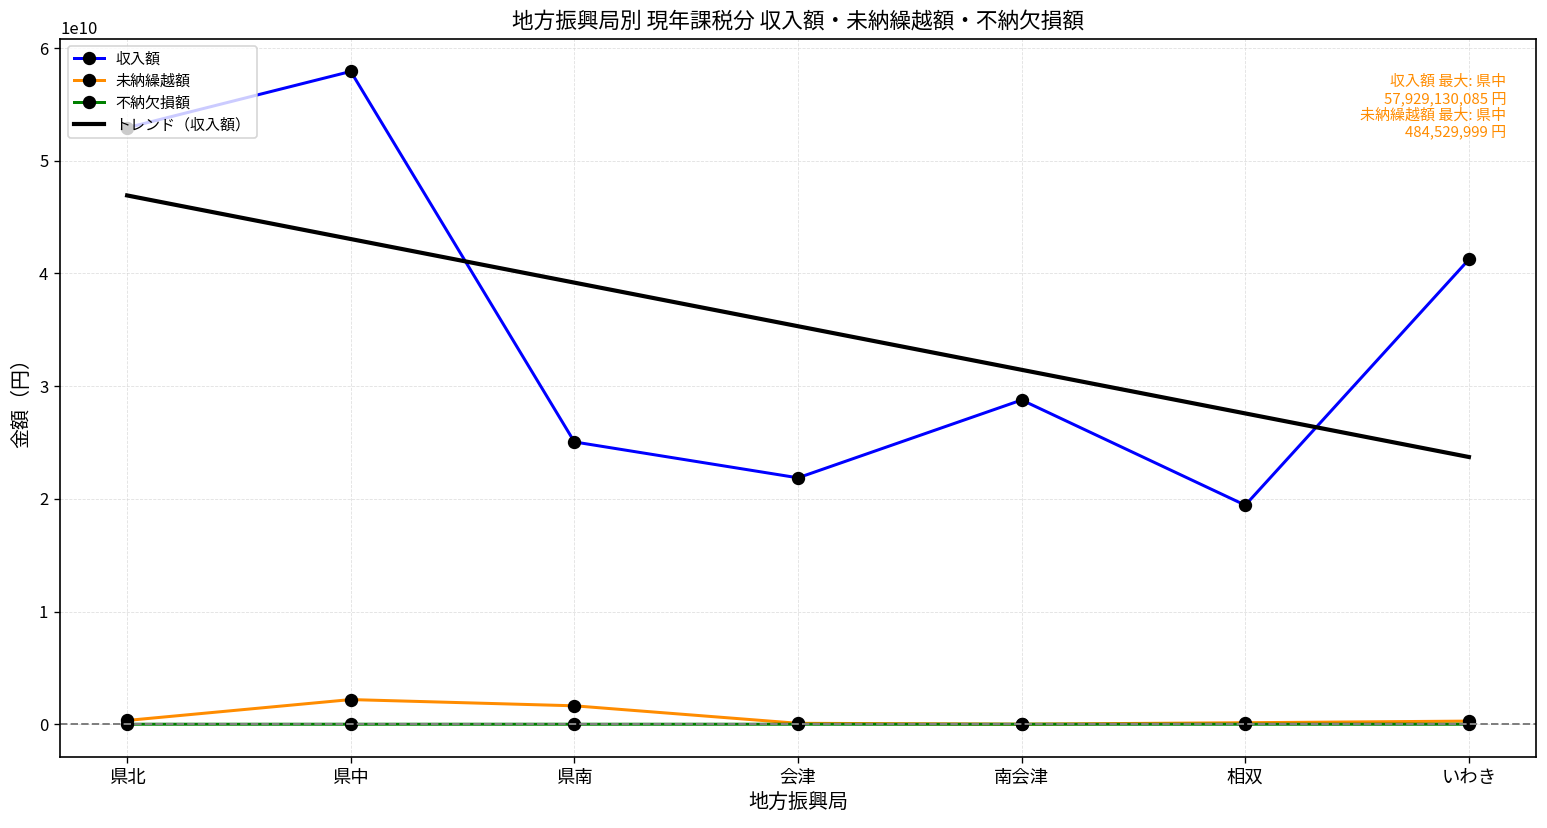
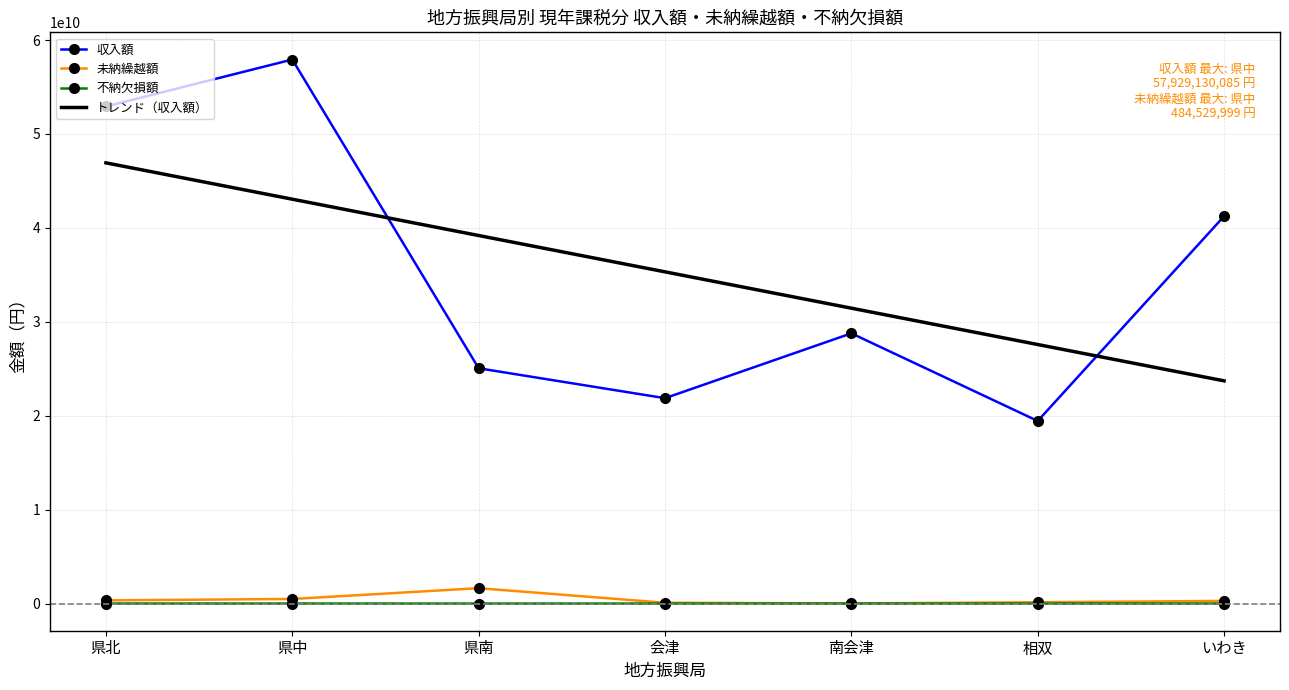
  {
    "収入額": {
      "県中": 58000000000,
      "県南": 25000000000,
      "会津": 22000000000,
      "南会津": 29000000000,
      "相双": 19000000000,
      "いわき": 41000000000
    },
    "未納繰越額": {
      "県北": 0,
-     "県中": 2000000000,
+     "県中": 0,
      "県南": 2000000000,
      "いわき": 0
    },
    "不納欠損額": {
      "県北": 0,
      "県中": 0,
      "県南": 0,
      "いわき": 0
    },
    "トレンド（収入額）": {
      "県北": 47000000000,
      "県中": 43000000000,
      "県南": 39000000000,
      "会津": 35000000000,
      "南会津": 31000000000,
      "相双": 28000000000,
      "いわき": 24000000000
    }
  }
